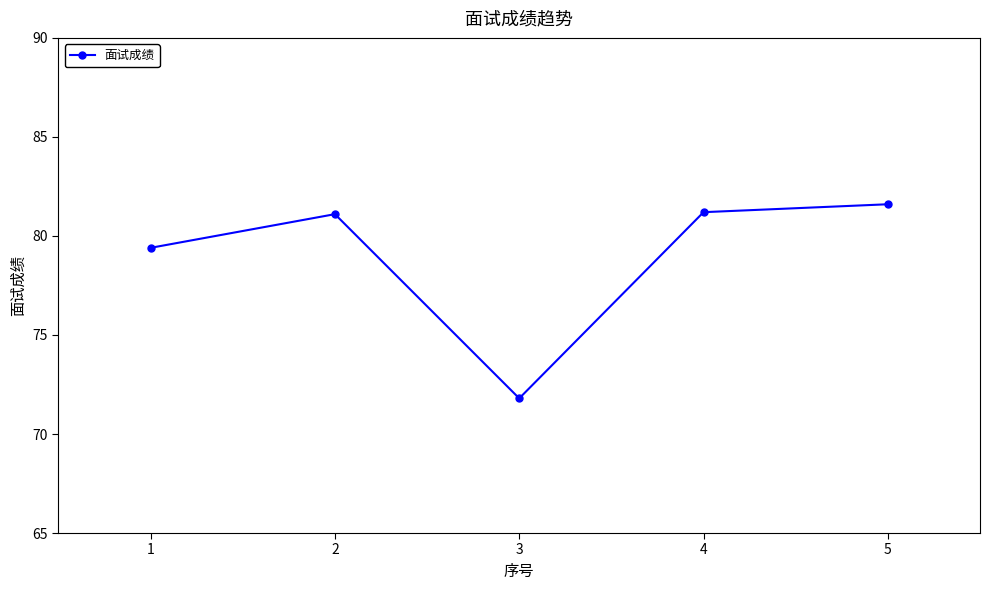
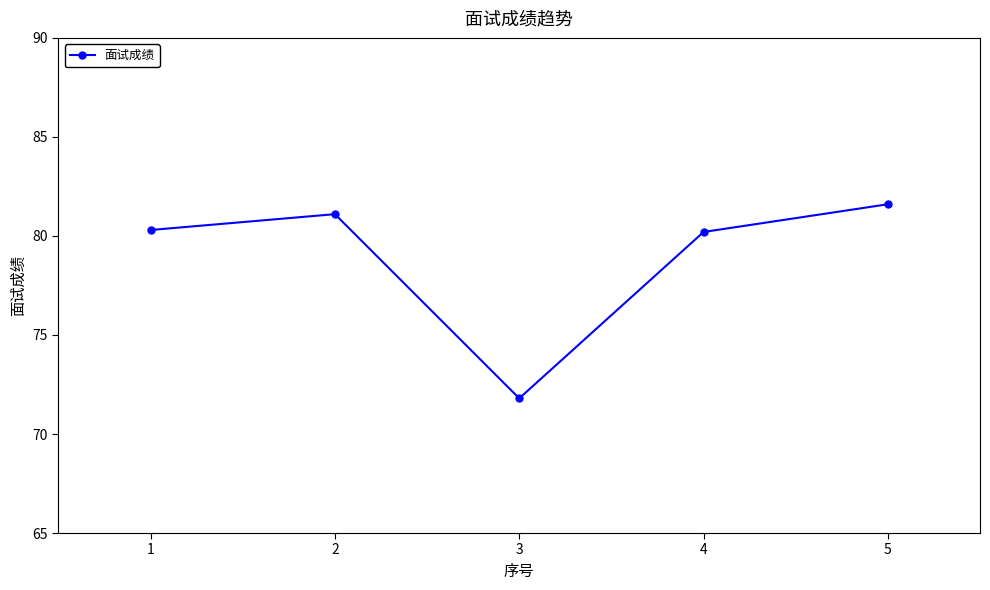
  {
-   "1": 79.4,
+   "1": 80.3,
    "2": 81.1,
    "3": 71.8,
-   "4": 81.2,
+   "4": 80.2,
    "5": 81.6
  }
